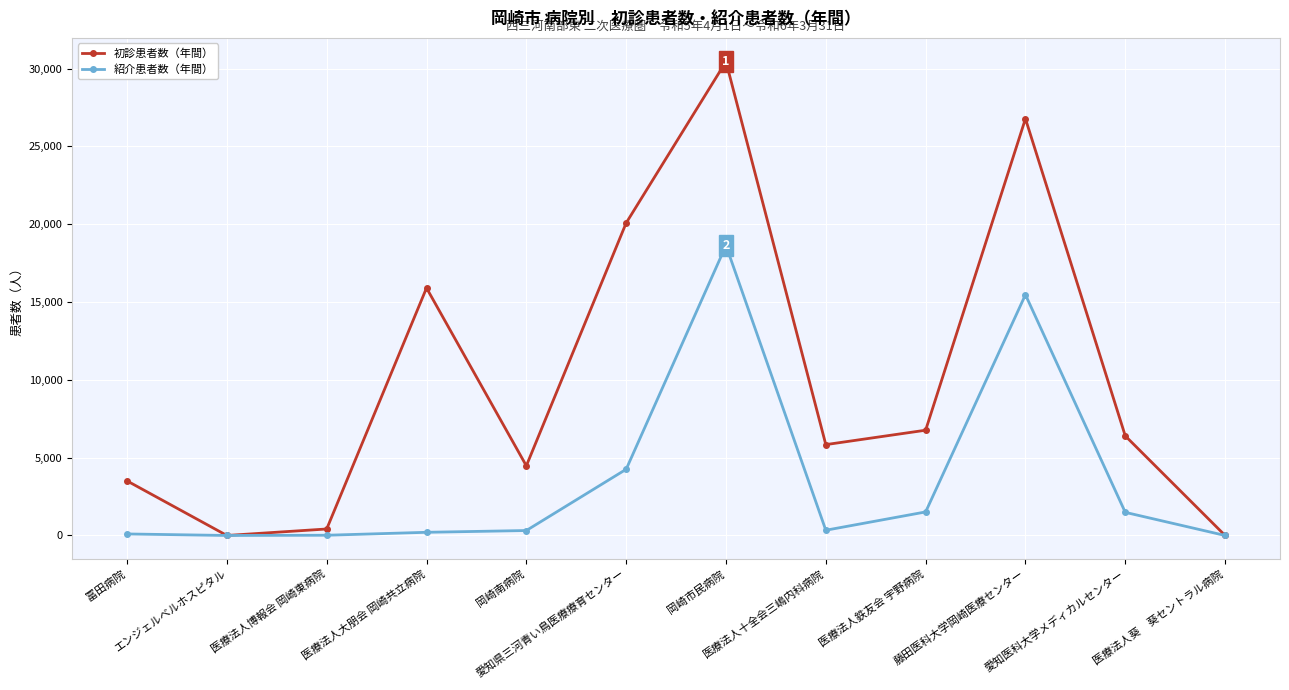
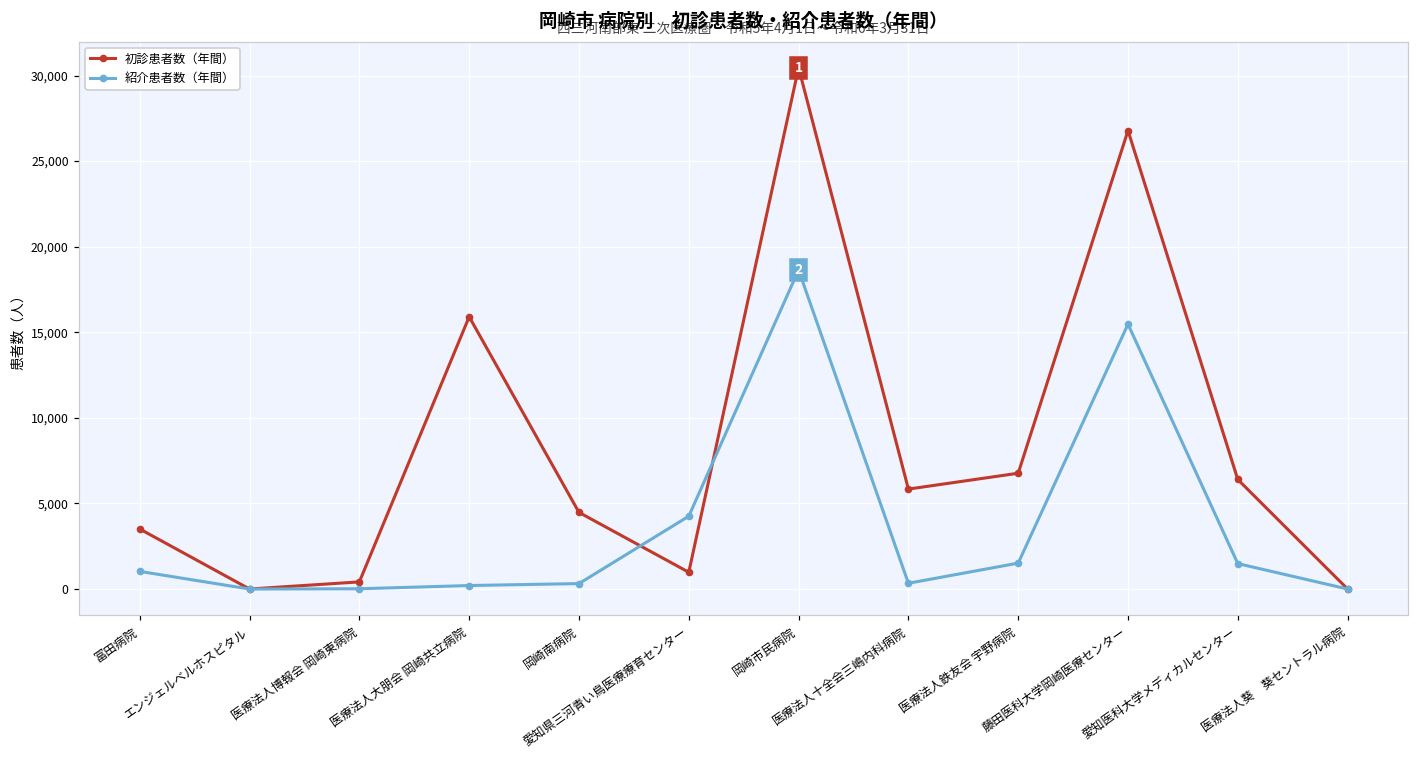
  {
    "初診患者数（年間）": {
      "冨田病院": "3,500",
      "医療法人博報会 岡崎東病院": "400",
      "医療法人大朋会 岡崎共立病院": "15,900",
      "岡崎南病院": "4,500",
-     "愛知県三河青い鳥医療療育センター": "20,100",
+     "愛知県三河青い鳥医療療育センター": "1,000",
      "医療法人十全会三嶋内科病院": "5,800",
      "医療法人鉄友会 宇野病院": "6,800",
      "藤田医科大学岡崎医療センター": "26,800",
      "愛知医科大学メディカルセンター": "6,400"
    },
    "紹介患者数（年間）": {
-     "冨田病院": "100",
+     "冨田病院": "1,000",
      "医療法人博報会 岡崎東病院": "0",
      "医療法人大朋会 岡崎共立病院": "200",
      "岡崎南病院": "300",
      "愛知県三河青い鳥医療療育センター": "4,300",
      "医療法人十全会三嶋内科病院": "300",
      "医療法人鉄友会 宇野病院": "1,500",
      "藤田医科大学岡崎医療センター": "15,500",
      "愛知医科大学メディカルセンター": "1,500"
    }
  }
